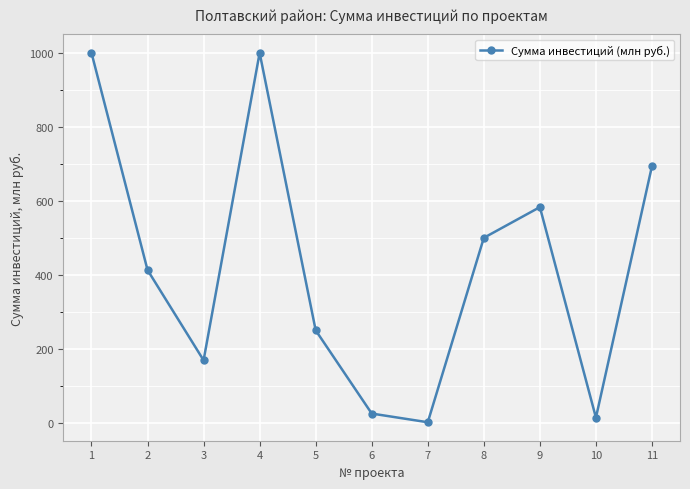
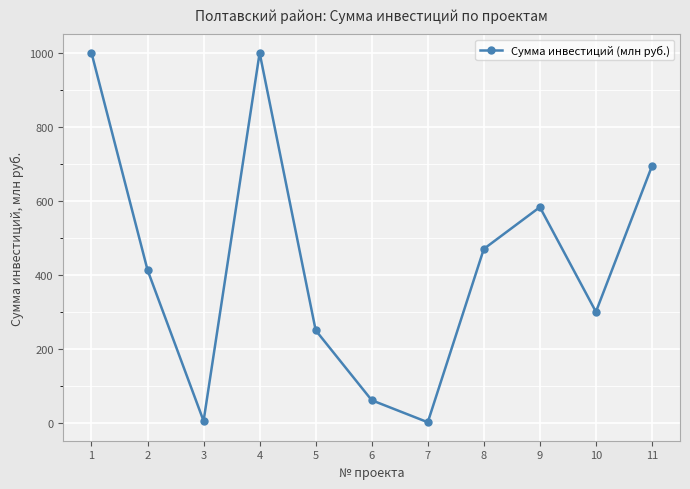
  {
    "1": 1000,
    "2": 410,
-   "3": 170,
+   "3": 10,
    "4": 1000,
    "5": 250,
-   "6": 30,
+   "6": 60,
    "7": 0,
-   "8": 500,
+   "8": 470,
    "9": 580,
-   "10": 10,
+   "10": 300,
    "11": 690
  }
